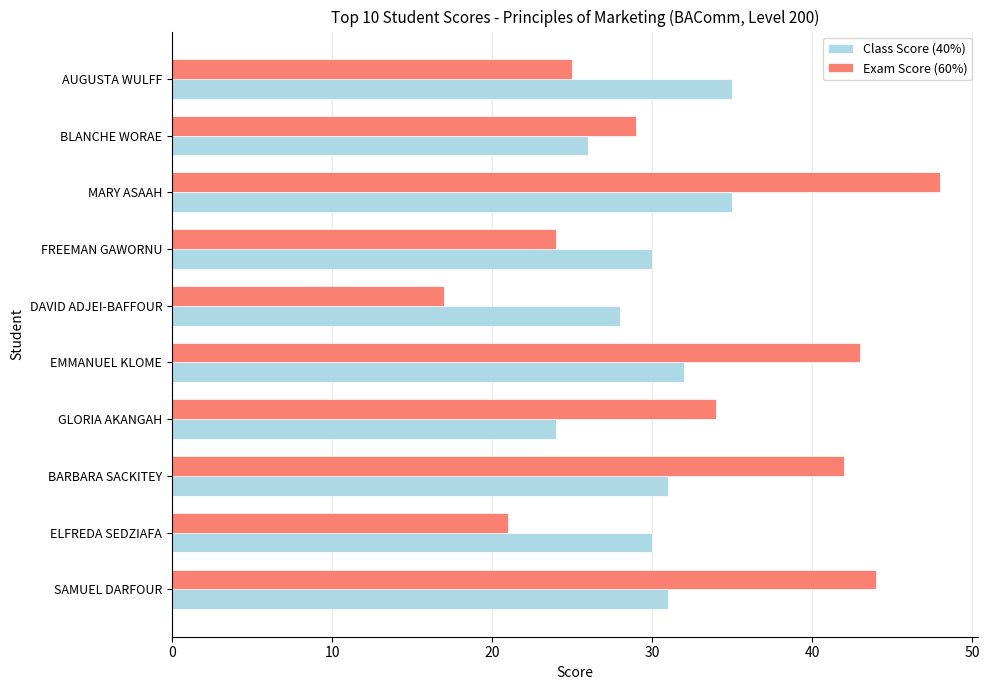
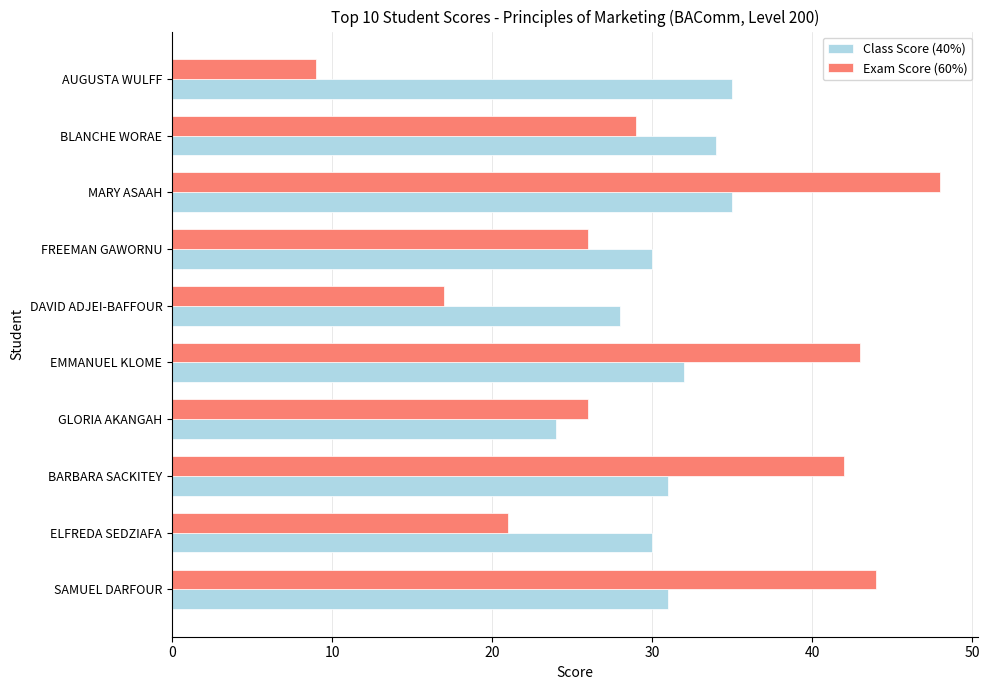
  {
    "Class Score (40%)": {
      "AUGUSTA WULFF": 35,
-     "BLANCHE WORAE": 26,
+     "BLANCHE WORAE": 34,
      "MARY ASAAH": 35,
      "FREEMAN GAWORNU": 30,
      "DAVID ADJEI-BAFFOUR": 28,
      "EMMANUEL KLOME": 32,
      "GLORIA AKANGAH": 24,
      "BARBARA SACKITEY": 31,
      "ELFREDA SEDZIAFA": 30,
      "SAMUEL DARFOUR": 31
    },
    "Exam Score (60%)": {
-     "AUGUSTA WULFF": 25,
+     "AUGUSTA WULFF": 9,
      "BLANCHE WORAE": 29,
      "MARY ASAAH": 48,
-     "FREEMAN GAWORNU": 24,
+     "FREEMAN GAWORNU": 26,
      "DAVID ADJEI-BAFFOUR": 17,
      "EMMANUEL KLOME": 43,
-     "GLORIA AKANGAH": 34,
+     "GLORIA AKANGAH": 26,
      "BARBARA SACKITEY": 42,
      "ELFREDA SEDZIAFA": 21,
      "SAMUEL DARFOUR": 44
    }
  }
